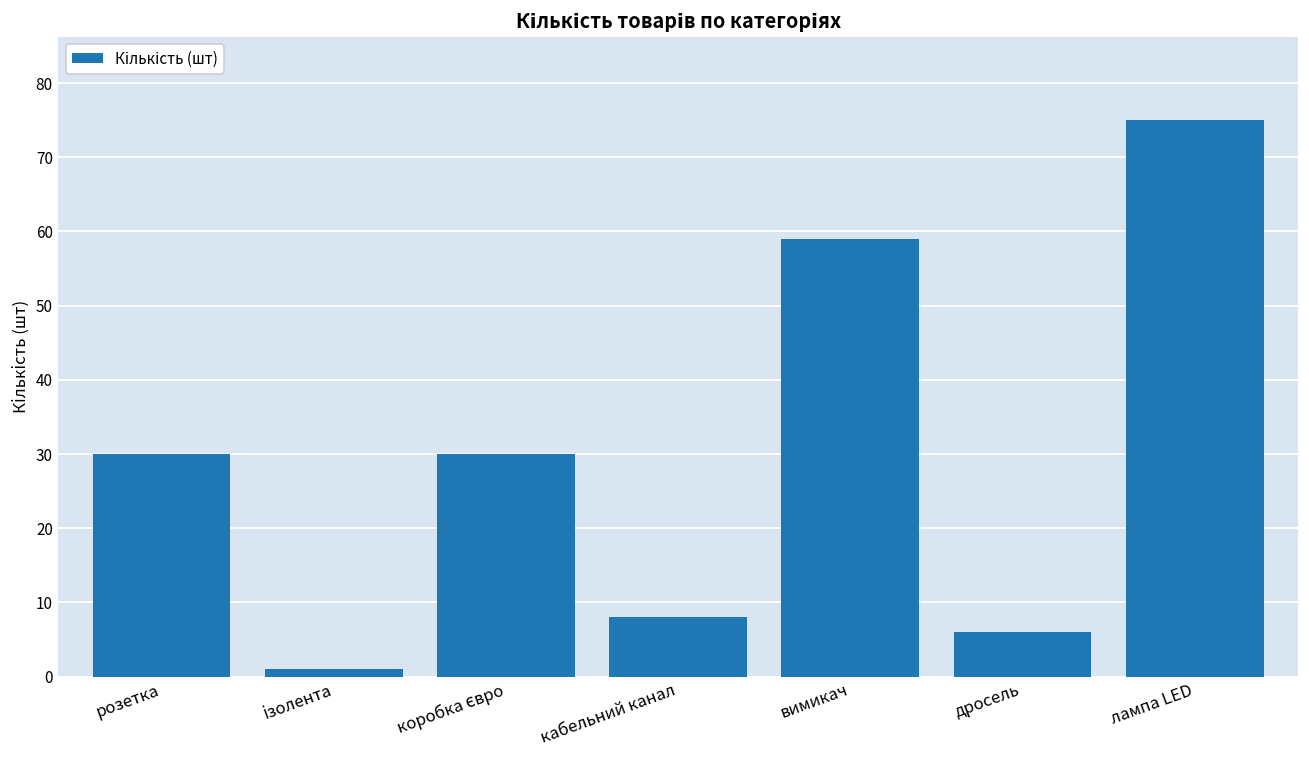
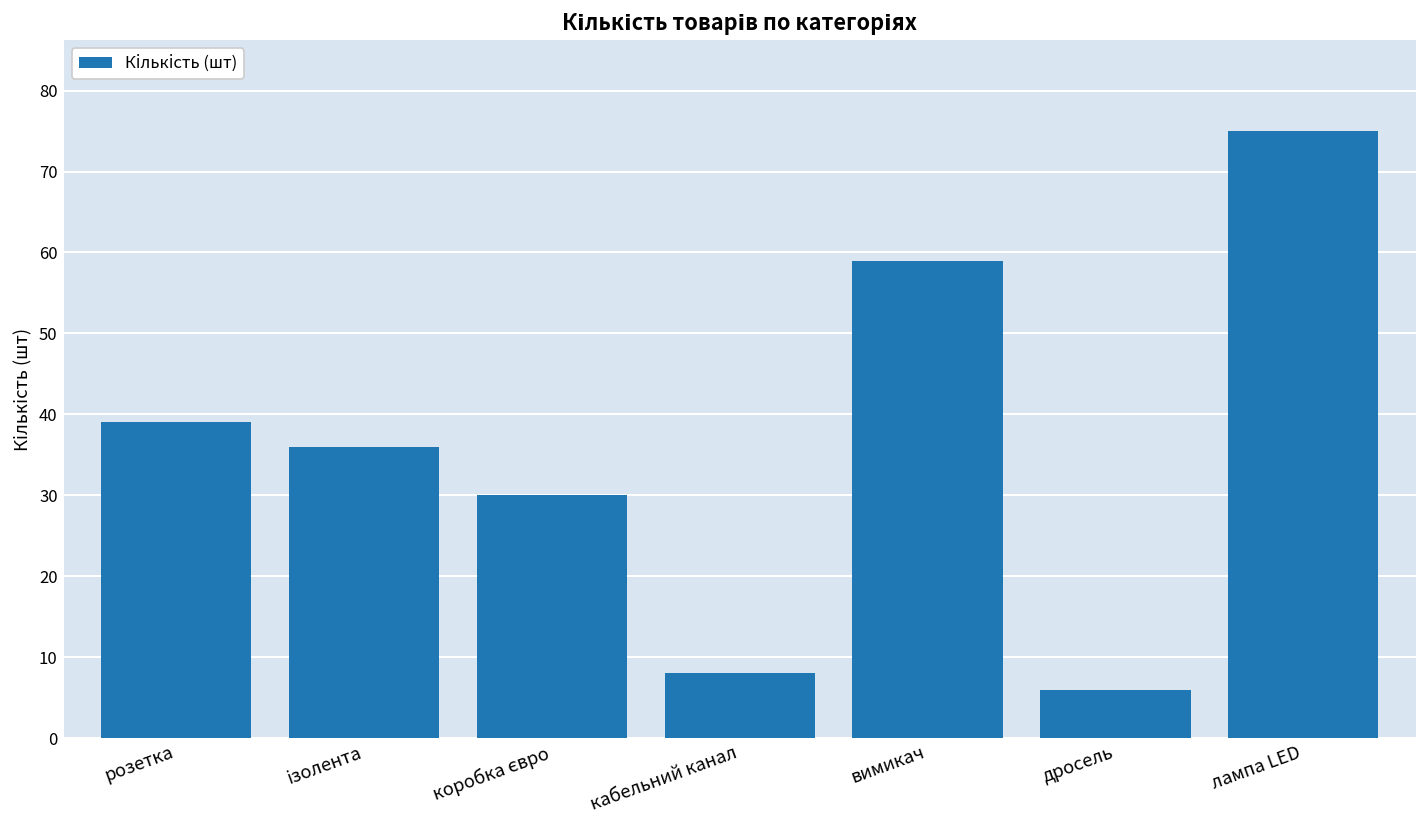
  {
-   "розетка": 30,
-   "ізолента": 1,
+   "розетка": 39,
+   "ізолента": 36,
    "коробка євро": 30,
    "кабельний канал": 8,
    "вимикач": 59,
    "дросель": 6,
    "лампа LED": 75
  }
